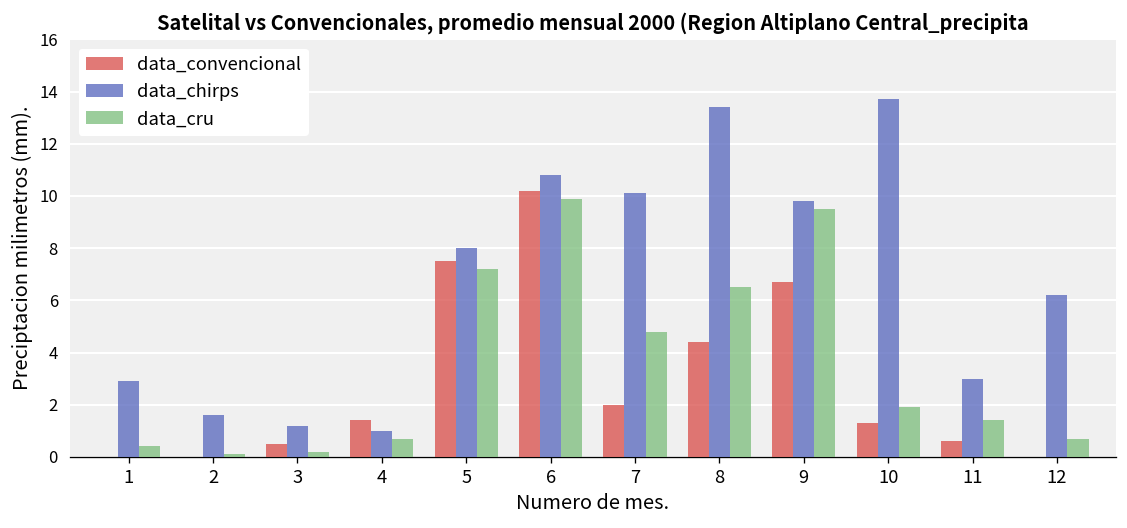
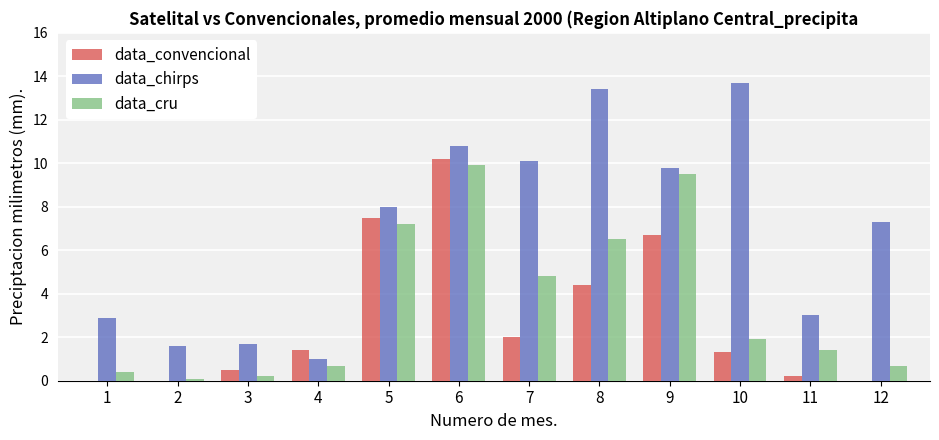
  {
    "data_convencional": {
      "1": 0.0,
      "2": 0.0,
      "3": 0.5,
      "4": 1.4,
      "5": 7.5,
      "6": 10.2,
      "7": 2.0,
      "8": 4.4,
      "9": 6.7,
      "10": 1.3,
-     "11": 0.6,
+     "11": 0.2,
      "12": 0.0
    },
    "data_chirps": {
      "1": 2.9,
      "2": 1.6,
-     "3": 1.2,
+     "3": 1.7,
      "4": 1.0,
      "5": 8.0,
      "6": 10.8,
      "7": 10.1,
      "8": 13.4,
      "9": 9.8,
      "10": 13.7,
      "11": 3.0,
-     "12": 6.2
+     "12": 7.3
    },
    "data_cru": {
      "1": 0.4,
      "3": 0.2,
      "4": 0.7,
      "5": 7.2,
      "6": 9.9,
      "7": 4.8,
      "8": 6.5,
      "9": 9.5,
      "10": 1.9,
      "11": 1.4,
      "12": 0.7
    }
  }
